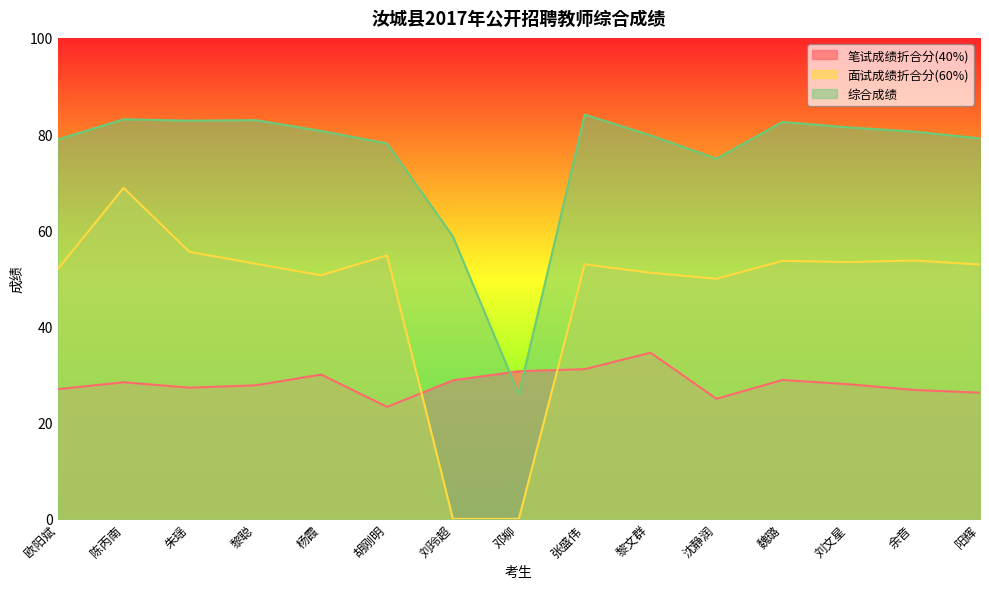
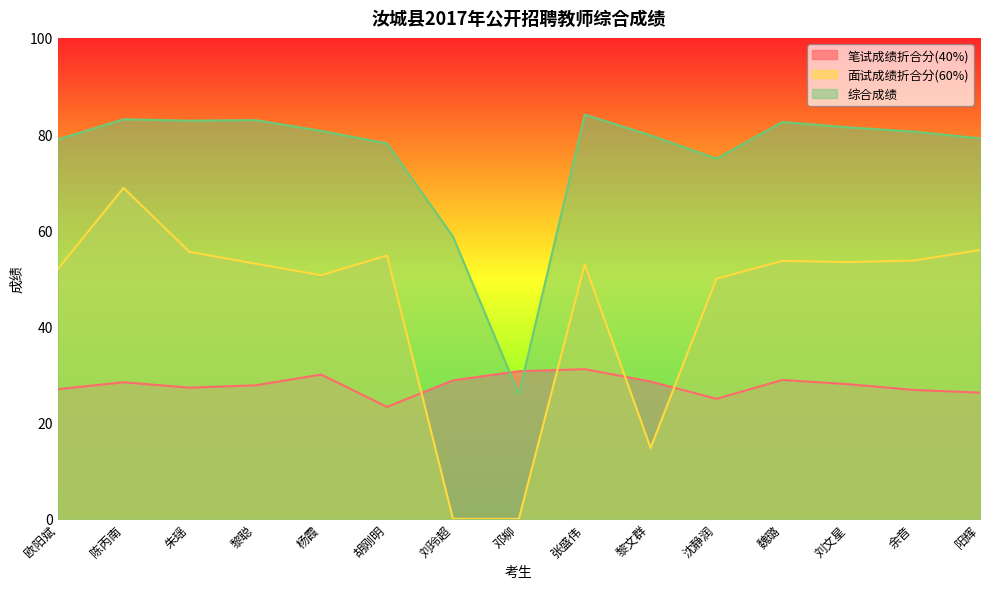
  {
    "笔试成绩折合分(40%)": {
      "欧阳斌": 27,
      "陈丙南": 28,
      "朱瑶": 27,
      "黎聪": 28,
      "杨霞": 30,
      "胡刚明": 23,
      "刘玲超": 29,
      "邓柳": 31,
      "张盛伟": 31,
-     "黎文群": 35,
+     "黎文群": 29,
      "沈静润": 25,
      "魏璐": 29,
      "刘文星": 28,
      "余音": 27,
      "阳辉": 26
    },
    "面试成绩折合分(60%)": {
      "欧阳斌": 52,
      "陈丙南": 69,
      "朱瑶": 56,
      "黎聪": 53,
      "杨霞": 51,
      "胡刚明": 55,
      "刘玲超": 0,
      "邓柳": 0,
      "张盛伟": 53,
-     "黎文群": 51,
+     "黎文群": 15,
      "沈静润": 50,
      "魏璐": 54,
      "刘文星": 53,
      "余音": 54,
-     "阳辉": 53
+     "阳辉": 56
    },
    "综合成绩": {
      "欧阳斌": 79,
      "陈丙南": 83,
      "朱瑶": 83,
      "黎聪": 83,
      "杨霞": 81,
      "胡刚明": 78,
      "刘玲超": 59,
      "邓柳": 26,
      "张盛伟": 84,
      "黎文群": 80,
      "沈静润": 75,
      "魏璐": 83,
      "刘文星": 81,
      "余音": 81,
      "阳辉": 79
    }
  }
